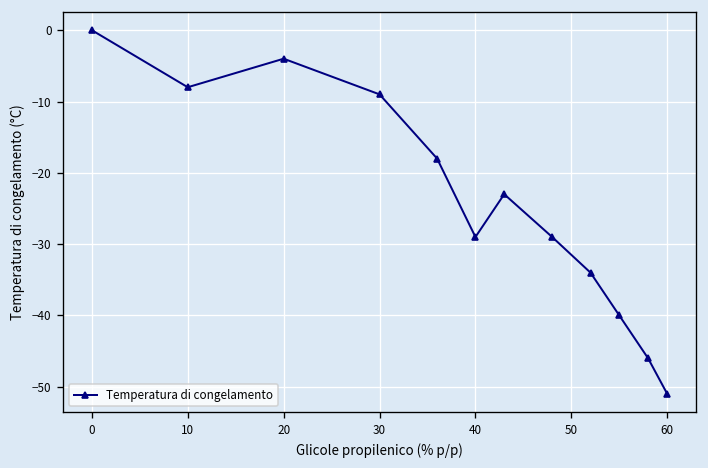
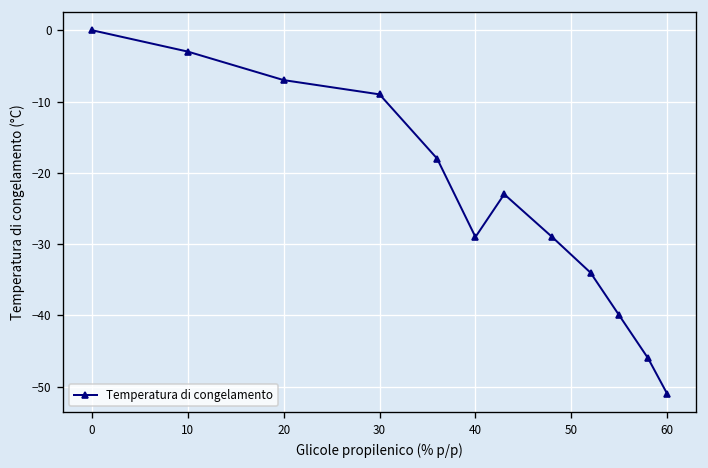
  {
    "0": 0,
-   "10": -8,
-   "20": -4,
+   "10": -3,
+   "20": -7,
    "30": -9,
    "40": -29,
    "60": -51
  }
